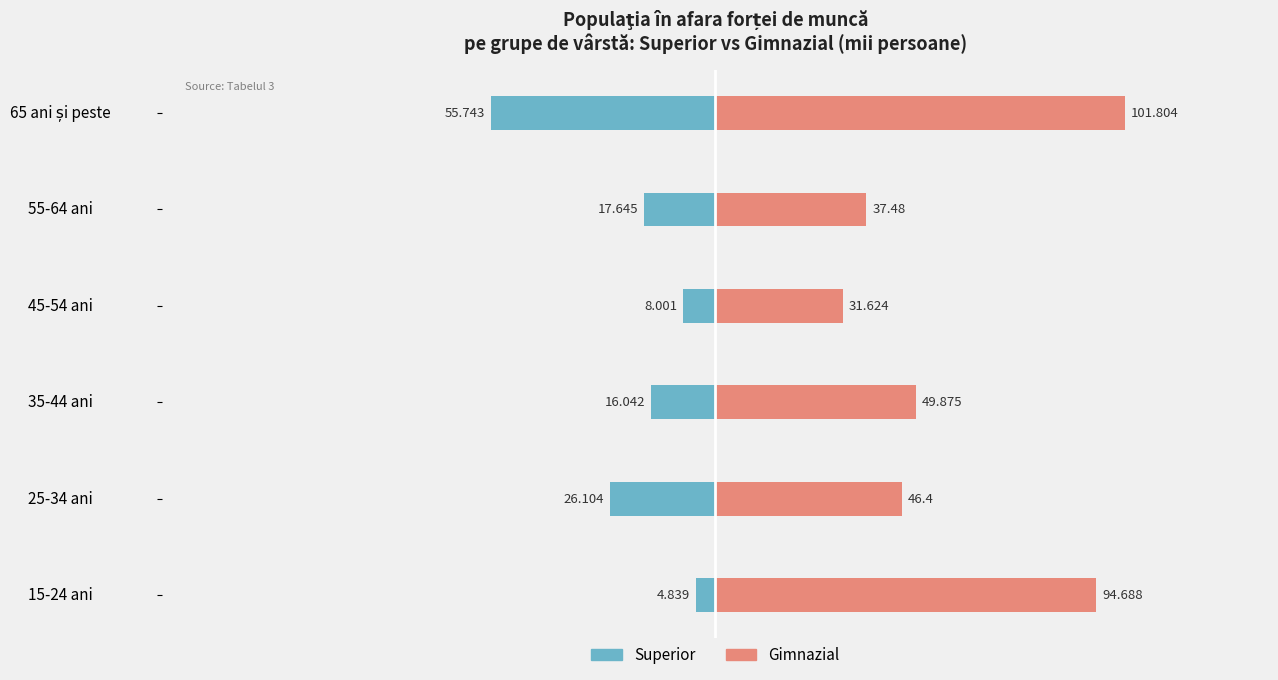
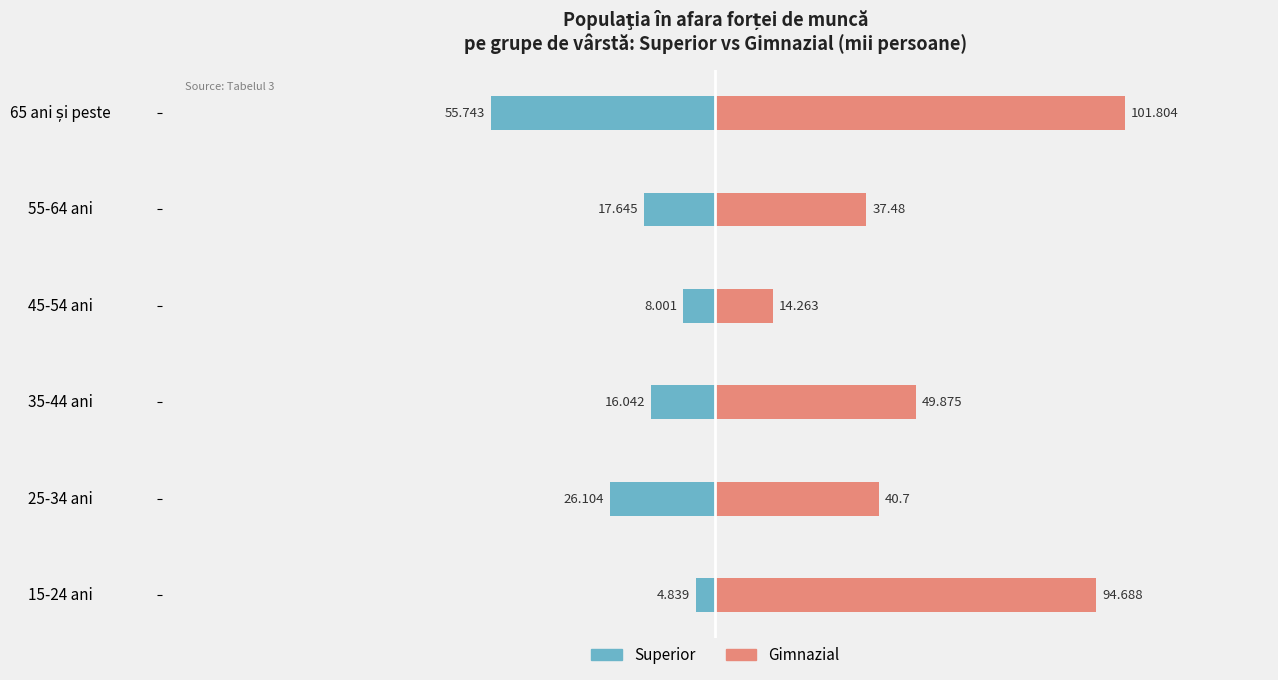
  {
    "Gimnazial": {
      "65 ani și peste": 101.804,
      "55-64 ani": 37.48,
-     "45-54 ani": 31.624,
+     "45-54 ani": 14.263,
      "35-44 ani": 49.875,
-     "25-34 ani": 46.4,
+     "25-34 ani": 40.7,
      "15-24 ani": 94.688
    }
  }
